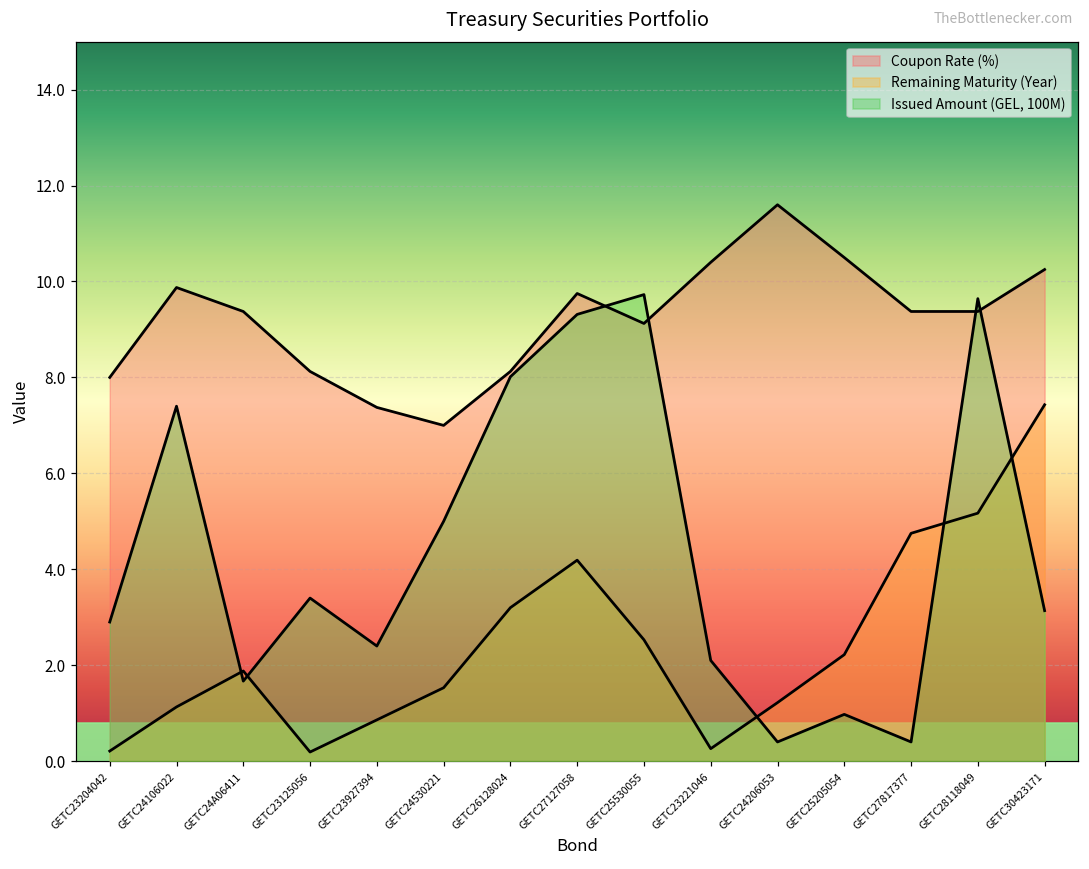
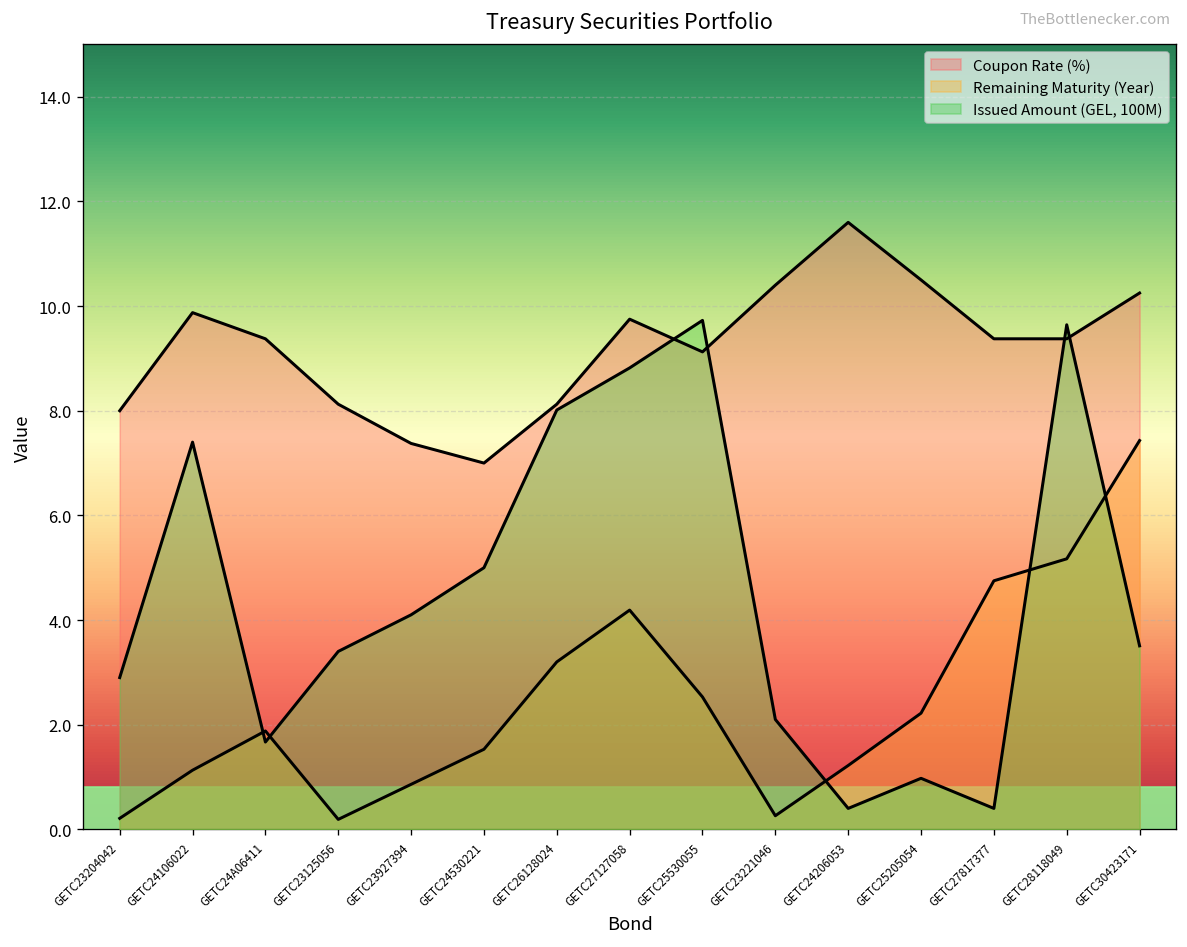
  {
    "Issued Amount (GEL, 100M)": {
      "GETC23204042": 2.9,
      "GETC24106022": 7.4,
      "GETC24A06411": 1.7,
      "GETC23125056": 3.4,
-     "GETC23927394": 2.4,
+     "GETC23927394": 4.1,
      "GETC24530221": 5.0,
      "GETC26128024": 8.0,
-     "GETC27127058": 9.3,
+     "GETC27127058": 8.8,
      "GETC25530055": 9.7,
      "GETC23221046": 2.1,
      "GETC25205054": 1.0,
      "GETC28118049": 9.6,
-     "GETC30423171": 3.1
+     "GETC30423171": 3.5
    }
  }
